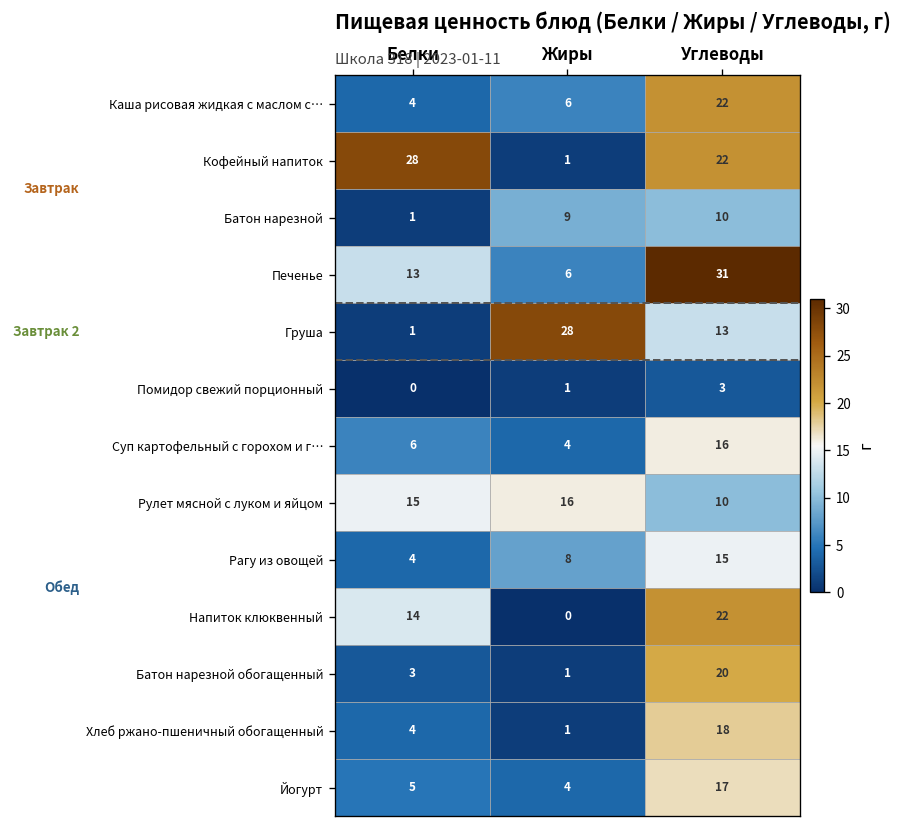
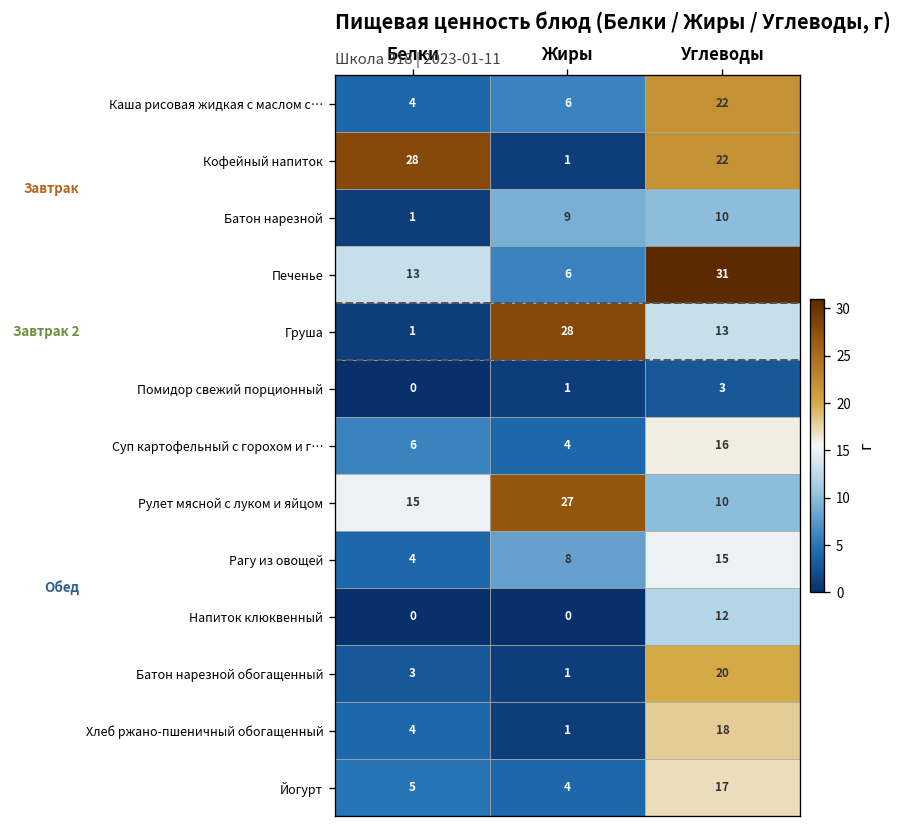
  {
    "Каша рисовая жидкая с маслом с…": {
      "Белки": 4,
      "Жиры": 6,
      "Углеводы": 22
    },
    "Кофейный напиток": {
      "Белки": 28,
      "Жиры": 1,
      "Углеводы": 22
    },
    "Батон нарезной": {
      "Белки": 1,
      "Жиры": 9,
      "Углеводы": 10
    },
    "Печенье": {
      "Белки": 13,
      "Жиры": 6,
      "Углеводы": 31
    },
    "Груша": {
      "Белки": 1,
      "Жиры": 28,
      "Углеводы": 13
    },
    "Помидор свежий порционный": {
      "Белки": 0,
      "Жиры": 1,
      "Углеводы": 3
    },
    "Суп картофельный с горохом и г…": {
      "Белки": 6,
      "Жиры": 4,
      "Углеводы": 16
    },
    "Рулет мясной с луком и яйцом": {
      "Белки": 15,
-     "Жиры": 16,
+     "Жиры": 27,
      "Углеводы": 10
    },
    "Рагу из овощей": {
      "Белки": 4,
      "Жиры": 8,
      "Углеводы": 15
    },
    "Напиток клюквенный": {
-     "Белки": 14,
+     "Белки": 0,
      "Жиры": 0,
-     "Углеводы": 22
+     "Углеводы": 12
    },
    "Батон нарезной обогащенный": {
      "Белки": 3,
      "Жиры": 1,
      "Углеводы": 20
    },
    "Хлеб ржано-пшеничный обогащенный": {
      "Белки": 4,
      "Жиры": 1,
      "Углеводы": 18
    },
    "Йогурт": {
      "Белки": 5,
      "Жиры": 4,
      "Углеводы": 17
    }
  }
